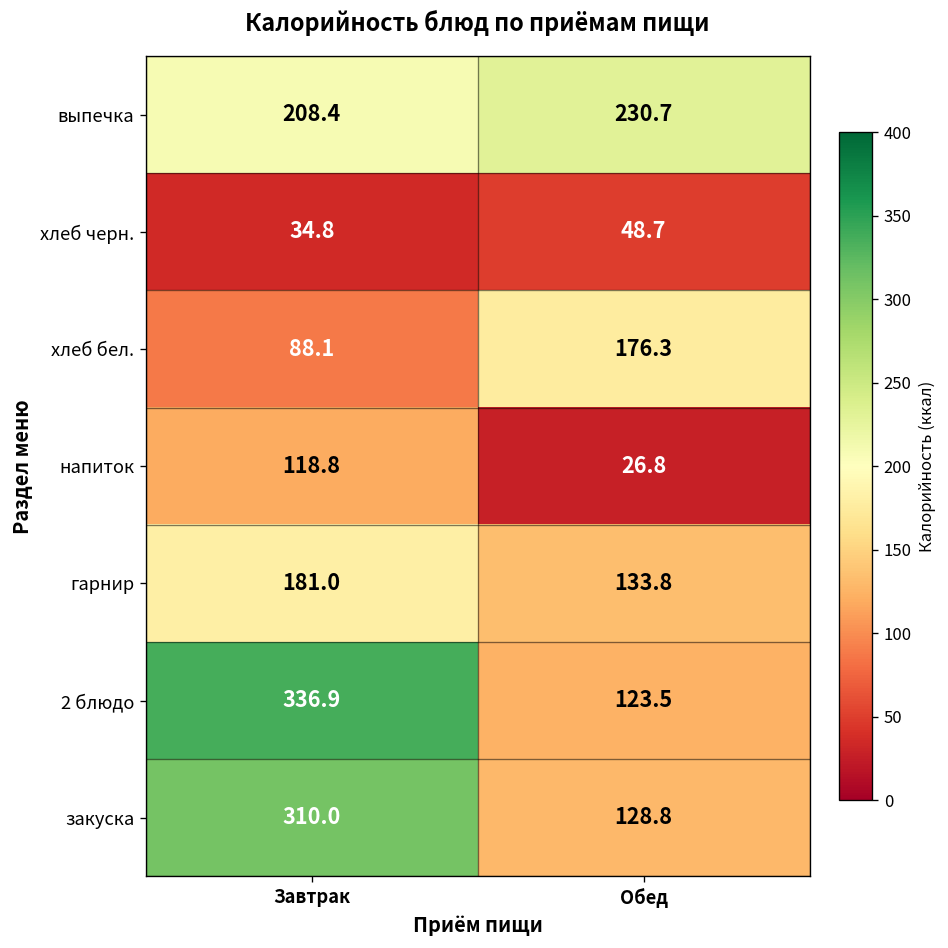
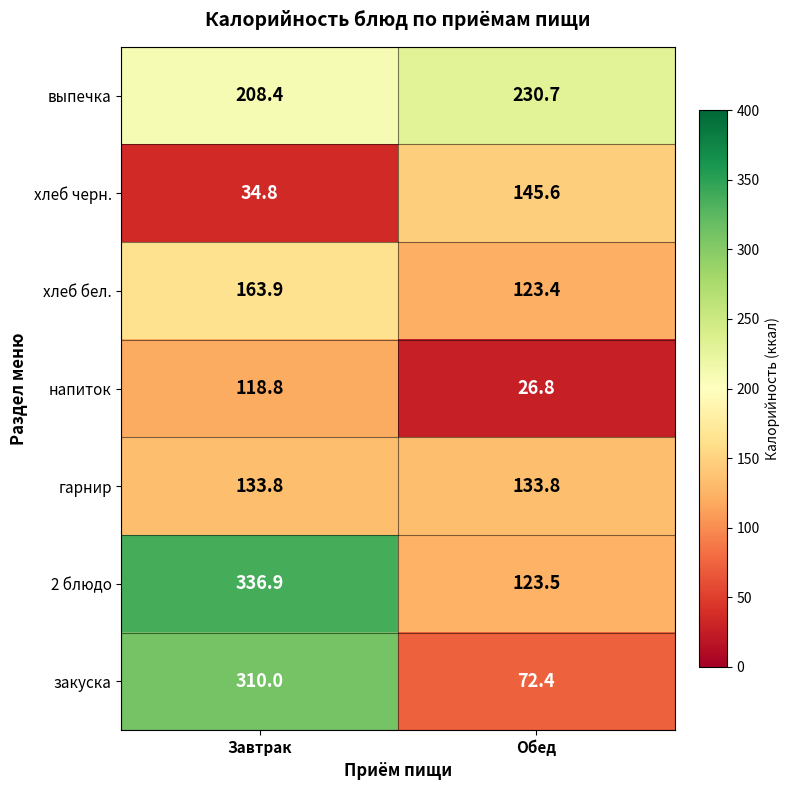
  {
    "выпечка": {
      "Завтрак": 208.4,
      "Обед": 230.7
    },
    "хлеб черн.": {
      "Завтрак": 34.8,
-     "Обед": 48.7
+     "Обед": 145.6
    },
    "хлеб бел.": {
-     "Завтрак": 88.1,
-     "Обед": 176.3
+     "Завтрак": 163.9,
+     "Обед": 123.4
    },
    "напиток": {
      "Завтрак": 118.8,
      "Обед": 26.8
    },
    "гарнир": {
-     "Завтрак": 181.0,
+     "Завтрак": 133.8,
      "Обед": 133.8
    },
    "2 блюдо": {
      "Завтрак": 336.9,
      "Обед": 123.5
    },
    "закуска": {
      "Завтрак": 310.0,
-     "Обед": 128.8
+     "Обед": 72.4
    }
  }
